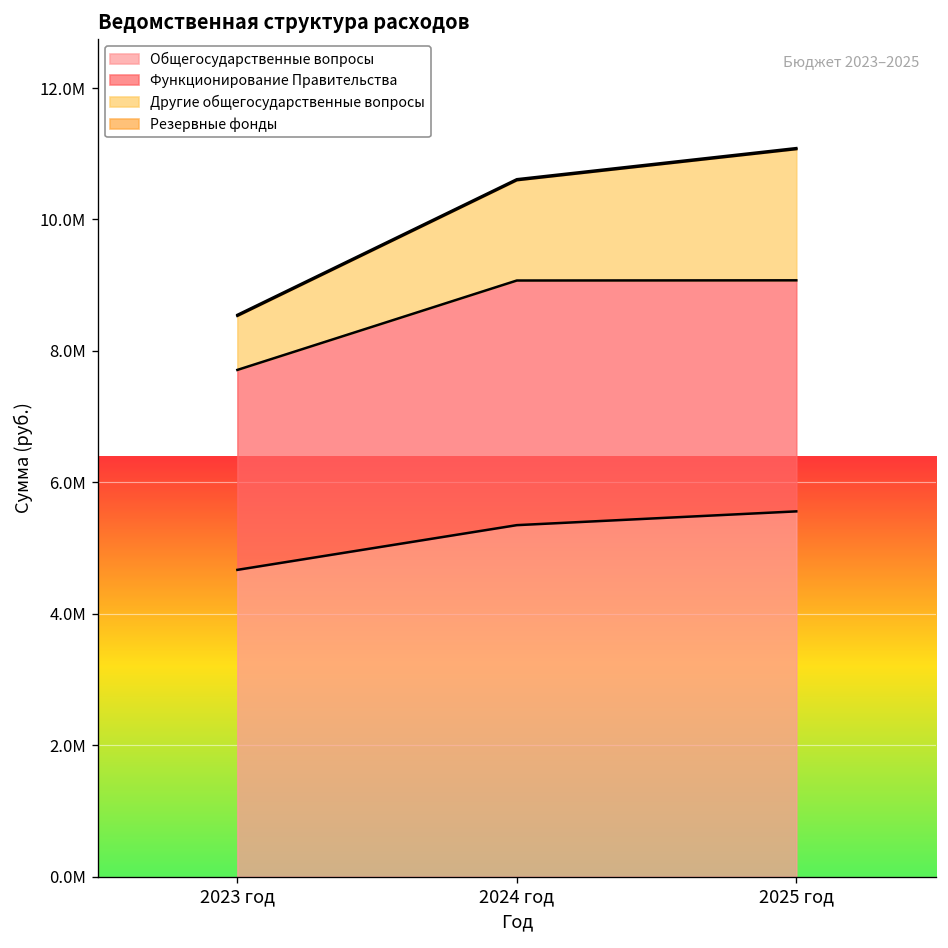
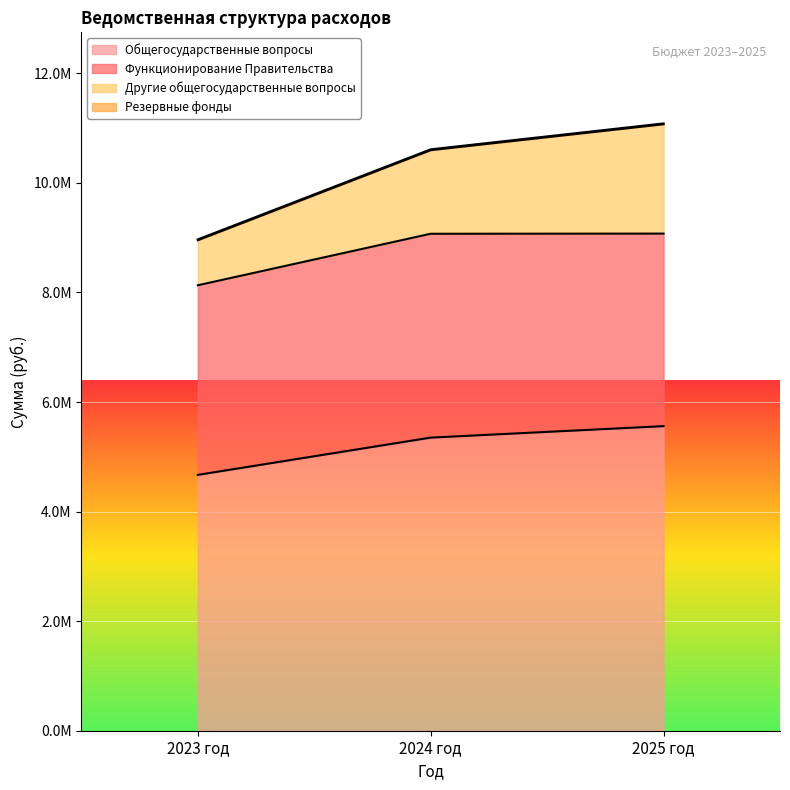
  {
    "Общегосударственные вопросы": {
      "2023 год": 4700000,
      "2024 год": 5400000,
      "2025 год": 5600000
    },
    "Функционирование Правительства": {
-     "2023 год": 3000000,
+     "2023 год": 3500000,
      "2024 год": 3700000,
      "2025 год": 3500000
    }
  }
